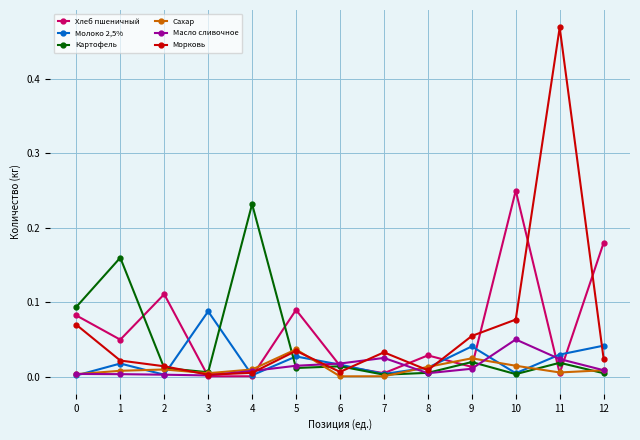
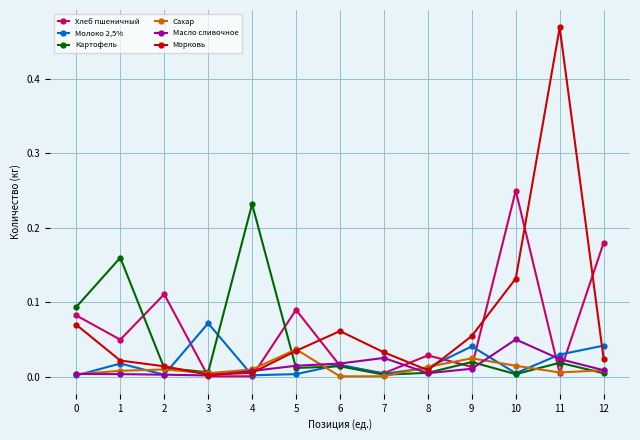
  {
    "Хлеб пшеничный": {
      "0": 0.08,
      "1": 0.05,
      "2": 0.11,
      "5": 0.09,
      "8": 0.03,
      "10": 0.25,
      "12": 0.18
    },
    "Молоко 2,5%": {
      "1": 0.02,
-     "3": 0.09,
-     "5": 0.03,
+     "3": 0.07,
+     "5": 0.00,
      "9": 0.04,
      "11": 0.03,
      "12": 0.04
    },
    "Картофель": {
      "0": 0.09,
      "1": 0.16,
      "4": 0.23,
      "9": 0.02,
      "11": 0.02,
      "12": 0.01
    },
    "Сахар": {
      "1": 0.01,
      "6": 0.00,
      "9": 0.03,
      "10": 0.02
    },
    "Масло сливочное": {
      "1": 0.00,
      "7": 0.03,
      "10": 0.05,
      "11": 0.02
    },
    "Морковь": {
      "0": 0.07,
      "1": 0.02,
-     "6": 0.01,
+     "6": 0.06,
      "7": 0.03,
      "9": 0.06,
-     "10": 0.08,
+     "10": 0.13,
      "11": 0.47,
      "12": 0.02
    }
  }
